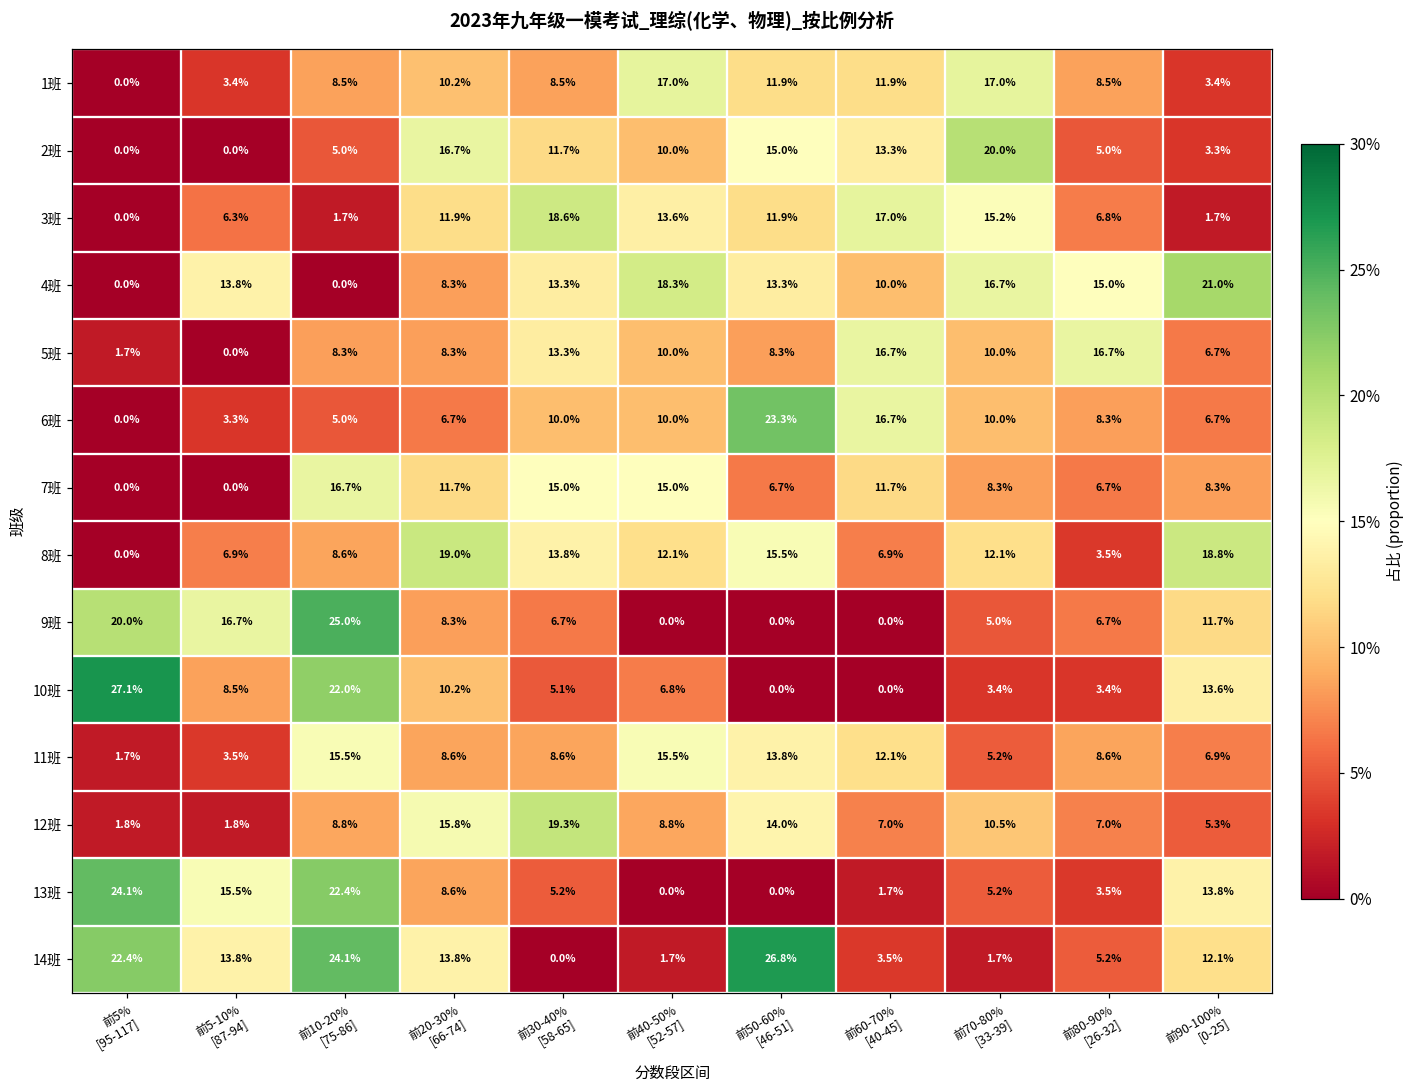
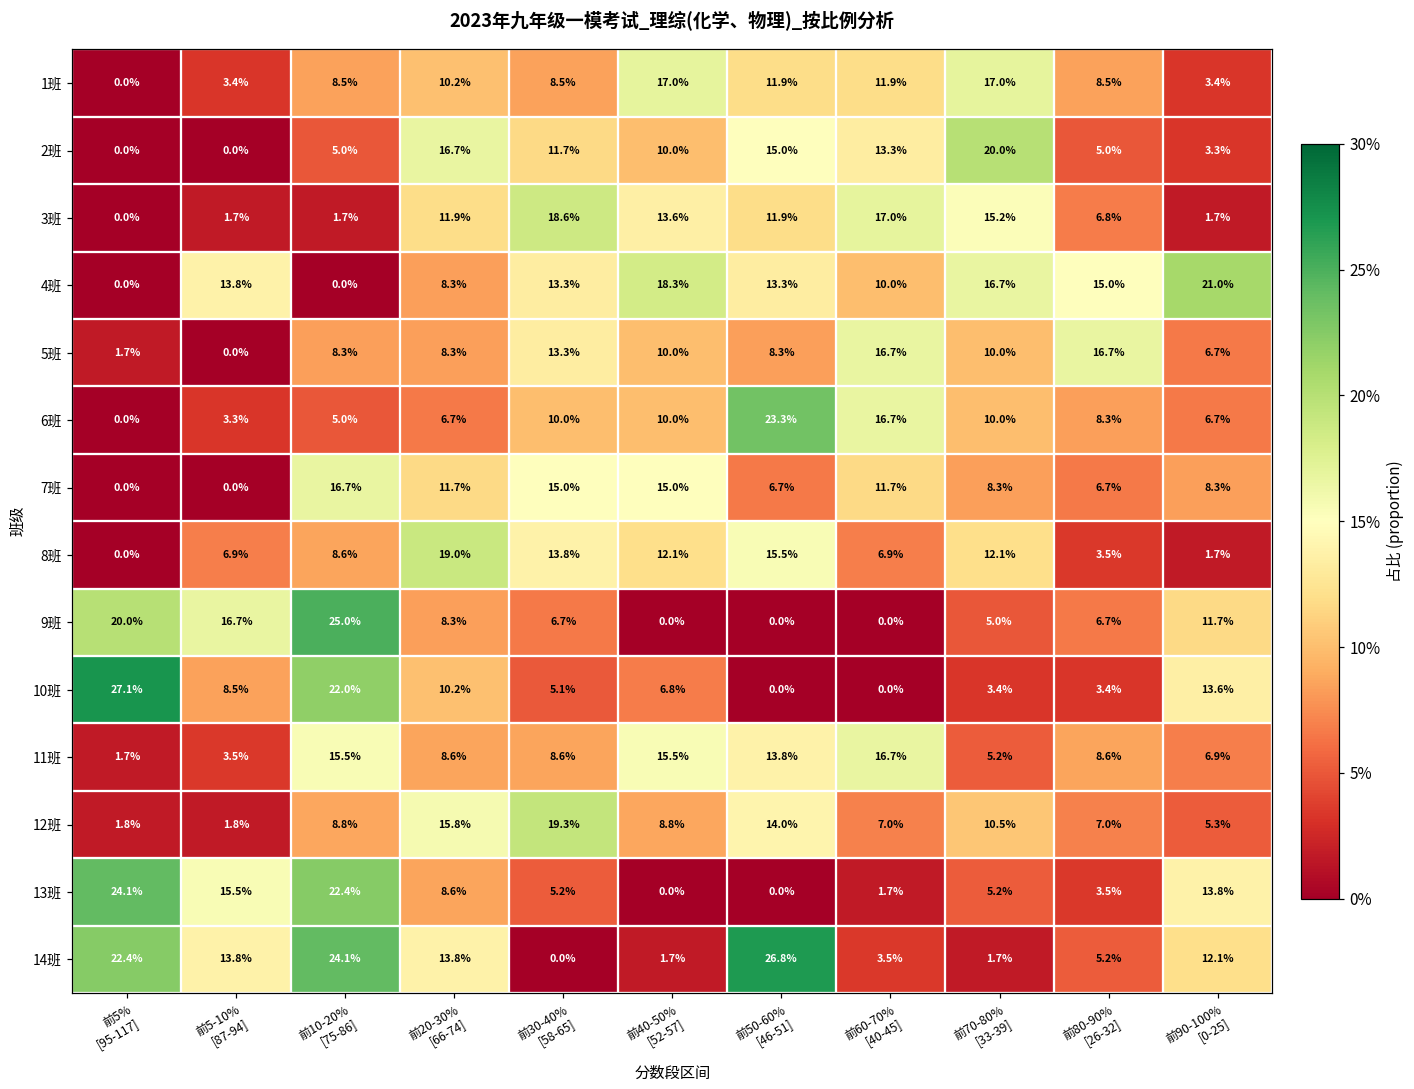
  {
    "1班": {
      "前5% [95-117]": "0.0%",
      "前5-10% [87-94]": "3.4%",
      "前10-20% [75-86]": "8.5%",
      "前20-30% [66-74]": "10.2%",
      "前30-40% [58-65]": "8.5%",
      "前40-50% [52-57]": "17.0%",
      "前50-60% [46-51]": "11.9%",
      "前60-70% [40-45]": "11.9%",
      "前70-80% [33-39]": "17.0%",
      "前80-90% [26-32]": "8.5%",
      "前90-100% [0-25]": "3.4%"
    },
    "2班": {
      "前5% [95-117]": "0.0%",
      "前5-10% [87-94]": "0.0%",
      "前10-20% [75-86]": "5.0%",
      "前20-30% [66-74]": "16.7%",
      "前30-40% [58-65]": "11.7%",
      "前40-50% [52-57]": "10.0%",
      "前50-60% [46-51]": "15.0%",
      "前60-70% [40-45]": "13.3%",
      "前70-80% [33-39]": "20.0%",
      "前80-90% [26-32]": "5.0%",
      "前90-100% [0-25]": "3.3%"
    },
    "3班": {
      "前5% [95-117]": "0.0%",
-     "前5-10% [87-94]": "6.3%",
+     "前5-10% [87-94]": "1.7%",
      "前10-20% [75-86]": "1.7%",
      "前20-30% [66-74]": "11.9%",
      "前30-40% [58-65]": "18.6%",
      "前40-50% [52-57]": "13.6%",
      "前50-60% [46-51]": "11.9%",
      "前60-70% [40-45]": "17.0%",
      "前70-80% [33-39]": "15.2%",
      "前80-90% [26-32]": "6.8%",
      "前90-100% [0-25]": "1.7%"
    },
    "4班": {
      "前5% [95-117]": "0.0%",
      "前5-10% [87-94]": "13.8%",
      "前10-20% [75-86]": "0.0%",
      "前20-30% [66-74]": "8.3%",
      "前30-40% [58-65]": "13.3%",
      "前40-50% [52-57]": "18.3%",
      "前50-60% [46-51]": "13.3%",
      "前60-70% [40-45]": "10.0%",
      "前70-80% [33-39]": "16.7%",
      "前80-90% [26-32]": "15.0%",
      "前90-100% [0-25]": "21.0%"
    },
    "5班": {
      "前5% [95-117]": "1.7%",
      "前5-10% [87-94]": "0.0%",
      "前10-20% [75-86]": "8.3%",
      "前20-30% [66-74]": "8.3%",
      "前30-40% [58-65]": "13.3%",
      "前40-50% [52-57]": "10.0%",
      "前50-60% [46-51]": "8.3%",
      "前60-70% [40-45]": "16.7%",
      "前70-80% [33-39]": "10.0%",
      "前80-90% [26-32]": "16.7%",
      "前90-100% [0-25]": "6.7%"
    },
    "6班": {
      "前5% [95-117]": "0.0%",
      "前5-10% [87-94]": "3.3%",
      "前10-20% [75-86]": "5.0%",
      "前20-30% [66-74]": "6.7%",
      "前30-40% [58-65]": "10.0%",
      "前40-50% [52-57]": "10.0%",
      "前50-60% [46-51]": "23.3%",
      "前60-70% [40-45]": "16.7%",
      "前70-80% [33-39]": "10.0%",
      "前80-90% [26-32]": "8.3%",
      "前90-100% [0-25]": "6.7%"
    },
    "7班": {
      "前5% [95-117]": "0.0%",
      "前5-10% [87-94]": "0.0%",
      "前10-20% [75-86]": "16.7%",
      "前20-30% [66-74]": "11.7%",
      "前30-40% [58-65]": "15.0%",
      "前40-50% [52-57]": "15.0%",
      "前50-60% [46-51]": "6.7%",
      "前60-70% [40-45]": "11.7%",
      "前70-80% [33-39]": "8.3%",
      "前80-90% [26-32]": "6.7%",
      "前90-100% [0-25]": "8.3%"
    },
    "8班": {
      "前5% [95-117]": "0.0%",
      "前5-10% [87-94]": "6.9%",
      "前10-20% [75-86]": "8.6%",
      "前20-30% [66-74]": "19.0%",
      "前30-40% [58-65]": "13.8%",
      "前40-50% [52-57]": "12.1%",
      "前50-60% [46-51]": "15.5%",
      "前60-70% [40-45]": "6.9%",
      "前70-80% [33-39]": "12.1%",
      "前80-90% [26-32]": "3.5%",
-     "前90-100% [0-25]": "18.8%"
+     "前90-100% [0-25]": "1.7%"
    },
    "9班": {
      "前5% [95-117]": "20.0%",
      "前5-10% [87-94]": "16.7%",
      "前10-20% [75-86]": "25.0%",
      "前20-30% [66-74]": "8.3%",
      "前30-40% [58-65]": "6.7%",
      "前40-50% [52-57]": "0.0%",
      "前50-60% [46-51]": "0.0%",
      "前60-70% [40-45]": "0.0%",
      "前70-80% [33-39]": "5.0%",
      "前80-90% [26-32]": "6.7%",
      "前90-100% [0-25]": "11.7%"
    },
    "10班": {
      "前5% [95-117]": "27.1%",
      "前5-10% [87-94]": "8.5%",
      "前10-20% [75-86]": "22.0%",
      "前20-30% [66-74]": "10.2%",
      "前30-40% [58-65]": "5.1%",
      "前40-50% [52-57]": "6.8%",
      "前50-60% [46-51]": "0.0%",
      "前60-70% [40-45]": "0.0%",
      "前70-80% [33-39]": "3.4%",
      "前80-90% [26-32]": "3.4%",
      "前90-100% [0-25]": "13.6%"
    },
    "11班": {
      "前5% [95-117]": "1.7%",
      "前5-10% [87-94]": "3.5%",
      "前10-20% [75-86]": "15.5%",
      "前20-30% [66-74]": "8.6%",
      "前30-40% [58-65]": "8.6%",
      "前40-50% [52-57]": "15.5%",
      "前50-60% [46-51]": "13.8%",
-     "前60-70% [40-45]": "12.1%",
+     "前60-70% [40-45]": "16.7%",
      "前70-80% [33-39]": "5.2%",
      "前80-90% [26-32]": "8.6%",
      "前90-100% [0-25]": "6.9%"
    },
    "12班": {
      "前5% [95-117]": "1.8%",
      "前5-10% [87-94]": "1.8%",
      "前10-20% [75-86]": "8.8%",
      "前20-30% [66-74]": "15.8%",
      "前30-40% [58-65]": "19.3%",
      "前40-50% [52-57]": "8.8%",
      "前50-60% [46-51]": "14.0%",
      "前60-70% [40-45]": "7.0%",
      "前70-80% [33-39]": "10.5%",
      "前80-90% [26-32]": "7.0%",
      "前90-100% [0-25]": "5.3%"
    },
    "13班": {
      "前5% [95-117]": "24.1%",
      "前5-10% [87-94]": "15.5%",
      "前10-20% [75-86]": "22.4%",
      "前20-30% [66-74]": "8.6%",
      "前30-40% [58-65]": "5.2%",
      "前40-50% [52-57]": "0.0%",
      "前50-60% [46-51]": "0.0%",
      "前60-70% [40-45]": "1.7%",
      "前70-80% [33-39]": "5.2%",
      "前80-90% [26-32]": "3.5%",
      "前90-100% [0-25]": "13.8%"
    },
    "14班": {
      "前5% [95-117]": "22.4%",
      "前5-10% [87-94]": "13.8%",
      "前10-20% [75-86]": "24.1%",
      "前20-30% [66-74]": "13.8%",
      "前30-40% [58-65]": "0.0%",
      "前40-50% [52-57]": "1.7%",
      "前50-60% [46-51]": "26.8%",
      "前60-70% [40-45]": "3.5%",
      "前70-80% [33-39]": "1.7%",
      "前80-90% [26-32]": "5.2%",
      "前90-100% [0-25]": "12.1%"
    }
  }
